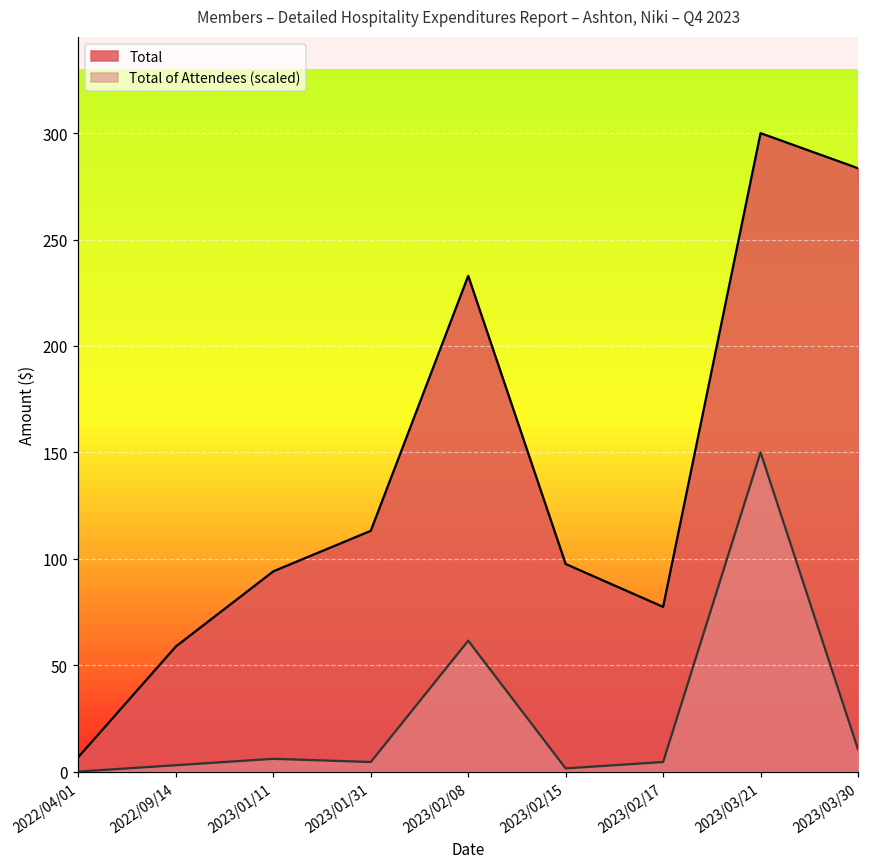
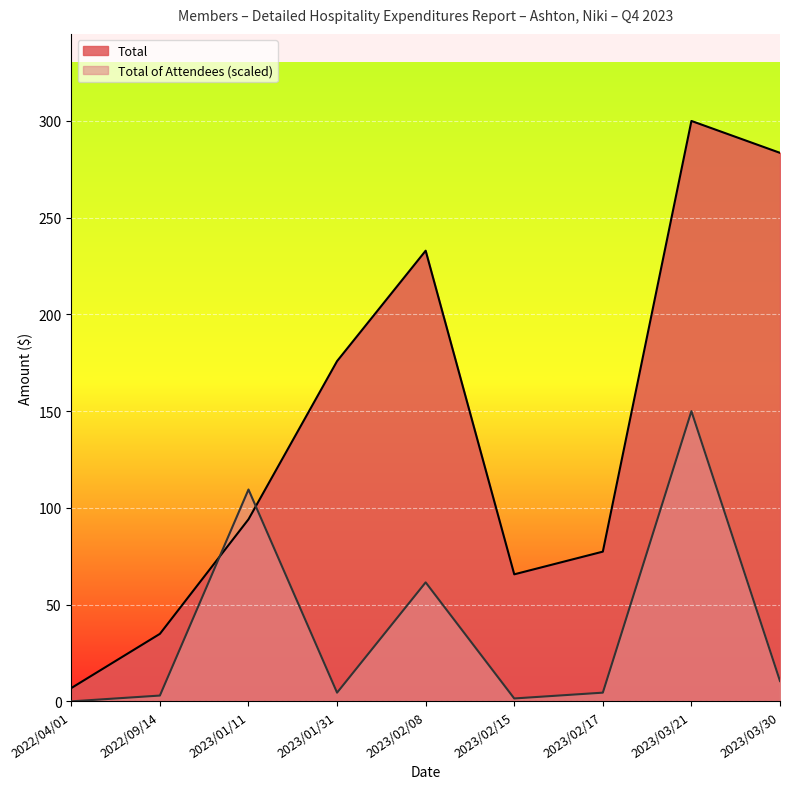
  {
    "Total": {
      "2022/04/01": 7,
-     "2022/09/14": 59,
+     "2022/09/14": 35,
      "2023/01/11": 94,
-     "2023/01/31": 113,
+     "2023/01/31": 176,
      "2023/02/08": 233,
-     "2023/02/15": 98,
+     "2023/02/15": 66,
      "2023/02/17": 77,
      "2023/03/21": 300,
      "2023/03/30": 284
    },
    "Total of Attendees (scaled)": {
      "2022/04/01": 0,
      "2022/09/14": 3,
-     "2023/01/11": 6,
+     "2023/01/11": 110,
      "2023/01/31": 5,
      "2023/02/08": 62,
      "2023/02/15": 2,
      "2023/02/17": 5,
      "2023/03/21": 150,
      "2023/03/30": 11
    }
  }
